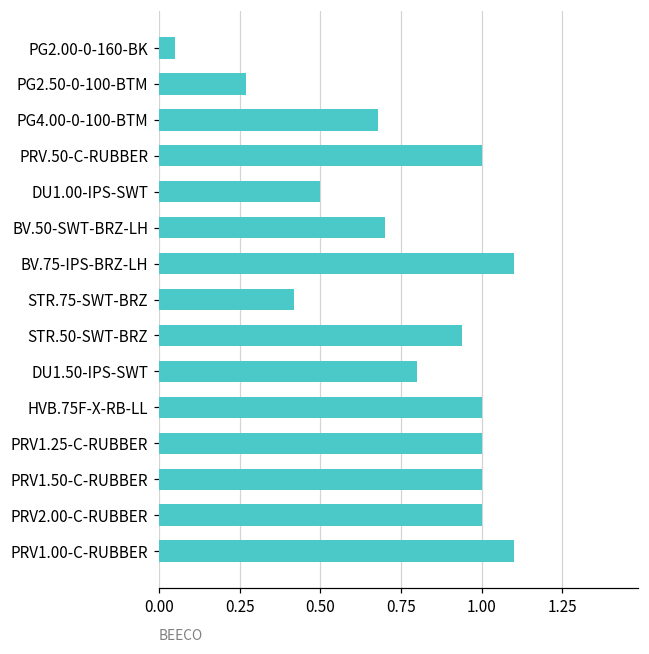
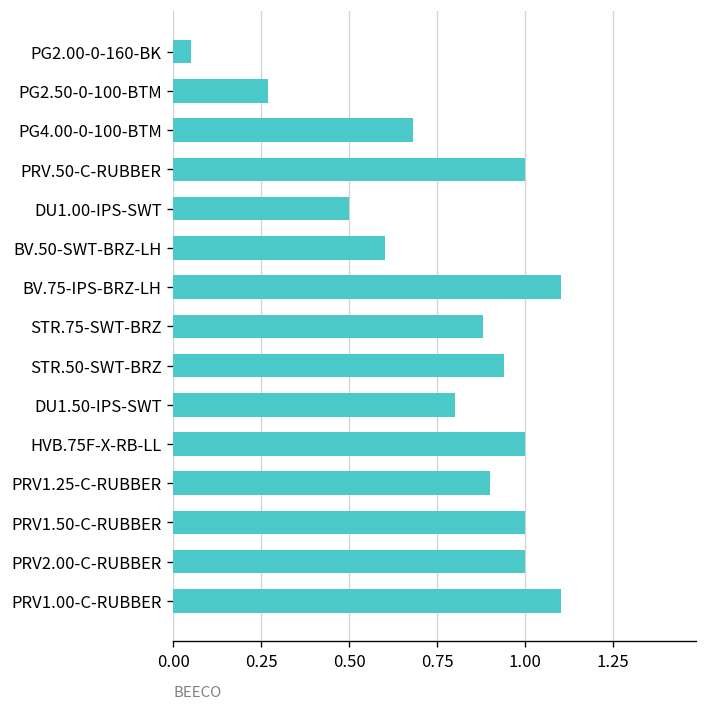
  {
    "PG2.00-0-160-BK": 0.05,
    "PG2.50-0-100-BTM": 0.27,
    "PG4.00-0-100-BTM": 0.68,
    "PRV.50-C-RUBBER": 1.00,
    "DU1.00-IPS-SWT": 0.50,
-   "BV.50-SWT-BRZ-LH": 0.7,
+   "BV.50-SWT-BRZ-LH": 0.6,
    "BV.75-IPS-BRZ-LH": 1.10,
-   "STR.75-SWT-BRZ": 0.42,
+   "STR.75-SWT-BRZ": 0.88,
    "STR.50-SWT-BRZ": 0.94,
    "DU1.50-IPS-SWT": 0.80,
    "HVB.75F-X-RB-LL": 1.00,
-   "PRV1.25-C-RUBBER": 1.0,
+   "PRV1.25-C-RUBBER": 0.9,
    "PRV1.50-C-RUBBER": 1.00,
    "PRV2.00-C-RUBBER": 1.00,
    "PRV1.00-C-RUBBER": 1.10
  }
